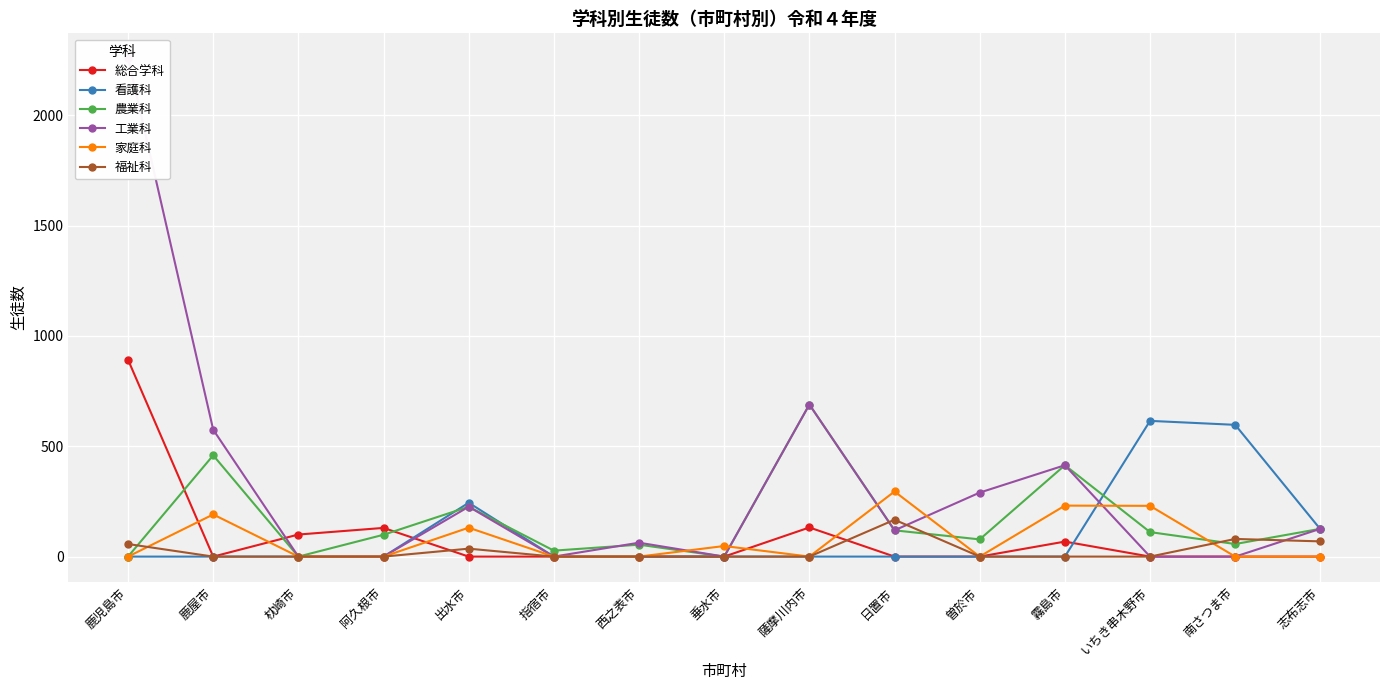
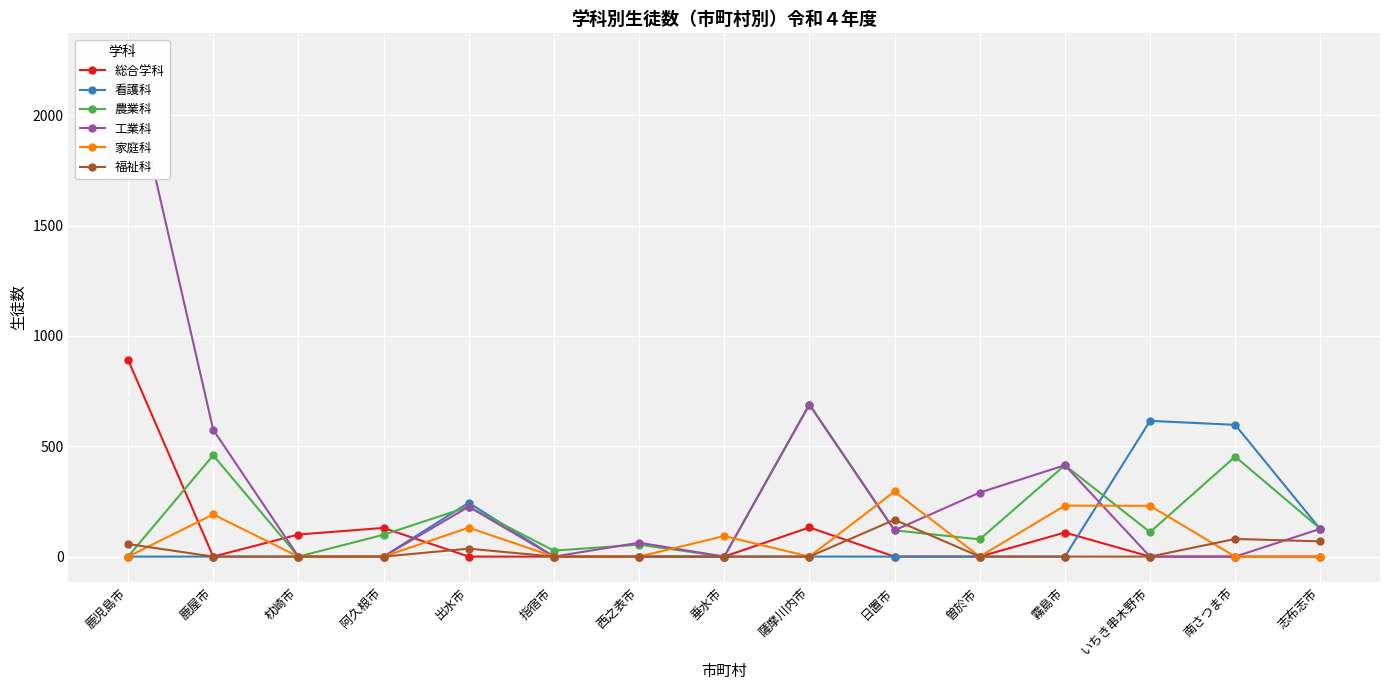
  {
    "総合学科": {
      "鹿児島市": 890,
      "枕崎市": 100,
      "阿久根市": 130,
      "出水市": 0,
      "薩摩川内市": 130,
-     "霧島市": 70
+     "霧島市": 110
    },
    "看護科": {
      "出水市": 240,
      "いちき串木野市": 620,
      "南さつま市": 600
    },
    "農業科": {
      "鹿屋市": 460,
      "阿久根市": 100,
      "指宿市": 30,
      "曽於市": 80,
      "いちき串木野市": 110,
-     "南さつま市": 60
+     "南さつま市": 450
    },
    "工業科": {
      "鹿屋市": 580,
      "曽於市": 290
    },
    "家庭科": {
      "鹿屋市": 190,
      "出水市": 130,
-     "垂水市": 50,
+     "垂水市": 90,
      "日置市": 300,
      "霧島市": 230,
      "いちき串木野市": 230
    },
    "福祉科": {
      "鹿児島市": 60,
      "出水市": 40,
      "日置市": 170,
      "南さつま市": 80,
      "志布志市": 70
    }
  }
